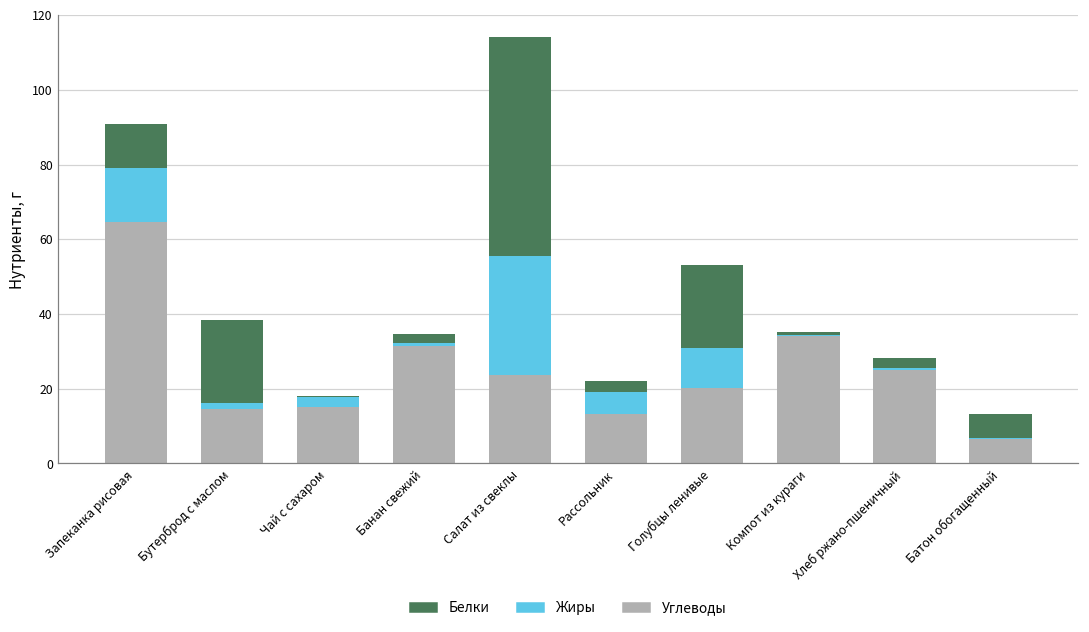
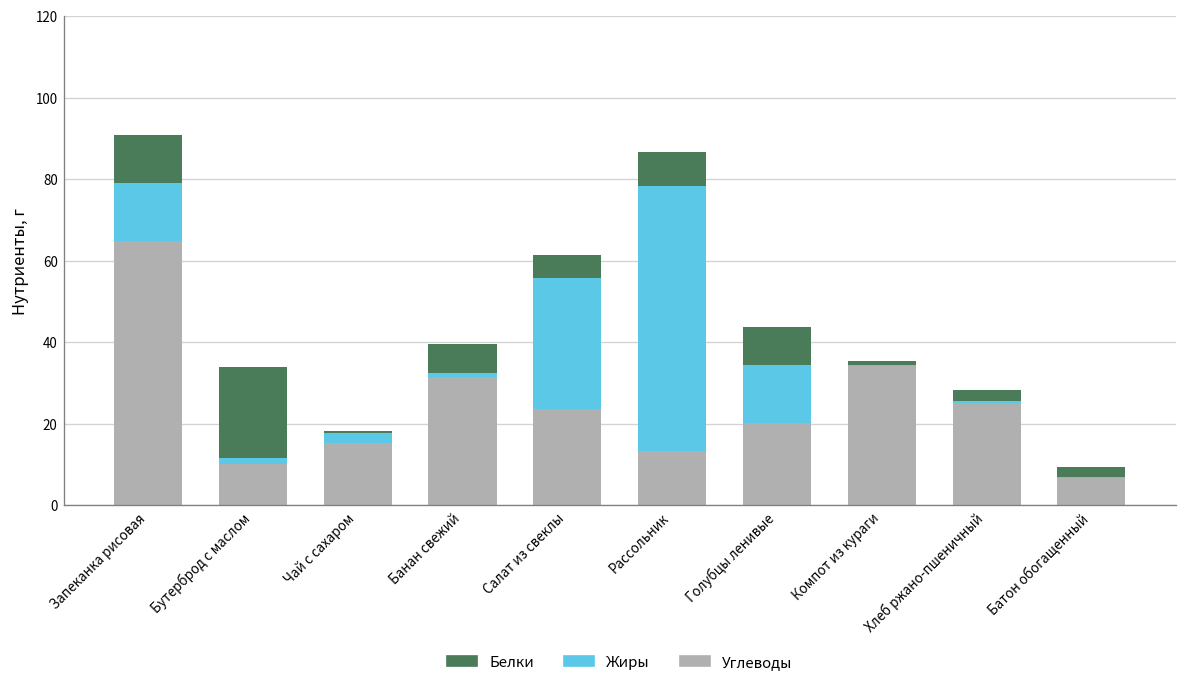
  {
    "Углеводы": {
      "Запеканка рисовая": 65,
-     "Бутерброд с маслом": 15,
+     "Бутерброд с маслом": 10,
      "Чай с сахаром": 15,
      "Банан свежий": 32,
      "Салат из свеклы": 24,
      "Рассольник": 13,
      "Голубцы ленивые": 20,
      "Компот из кураги": 34,
      "Хлеб ржано-пшеничный": 25,
      "Батон обогащенный": 7
    },
    "Жиры": {
      "Запеканка рисовая": 14,
      "Бутерброд с маслом": 2,
      "Чай с сахаром": 3,
      "Банан свежий": 1,
      "Салат из свеклы": 32,
-     "Рассольник": 6,
-     "Голубцы ленивые": 11
+     "Рассольник": 65,
+     "Голубцы ленивые": 14
    },
    "Белки": {
      "Запеканка рисовая": 12,
      "Бутерброд с маслом": 22,
-     "Банан свежий": 2,
-     "Салат из свеклы": 58,
-     "Рассольник": 3,
-     "Голубцы ленивые": 22,
+     "Банан свежий": 7,
+     "Салат из свеклы": 6,
+     "Рассольник": 8,
+     "Голубцы ленивые": 9,
      "Компот из кураги": 1,
      "Хлеб ржано-пшеничный": 3,
-     "Батон обогащенный": 6
+     "Батон обогащенный": 2
    }
  }
